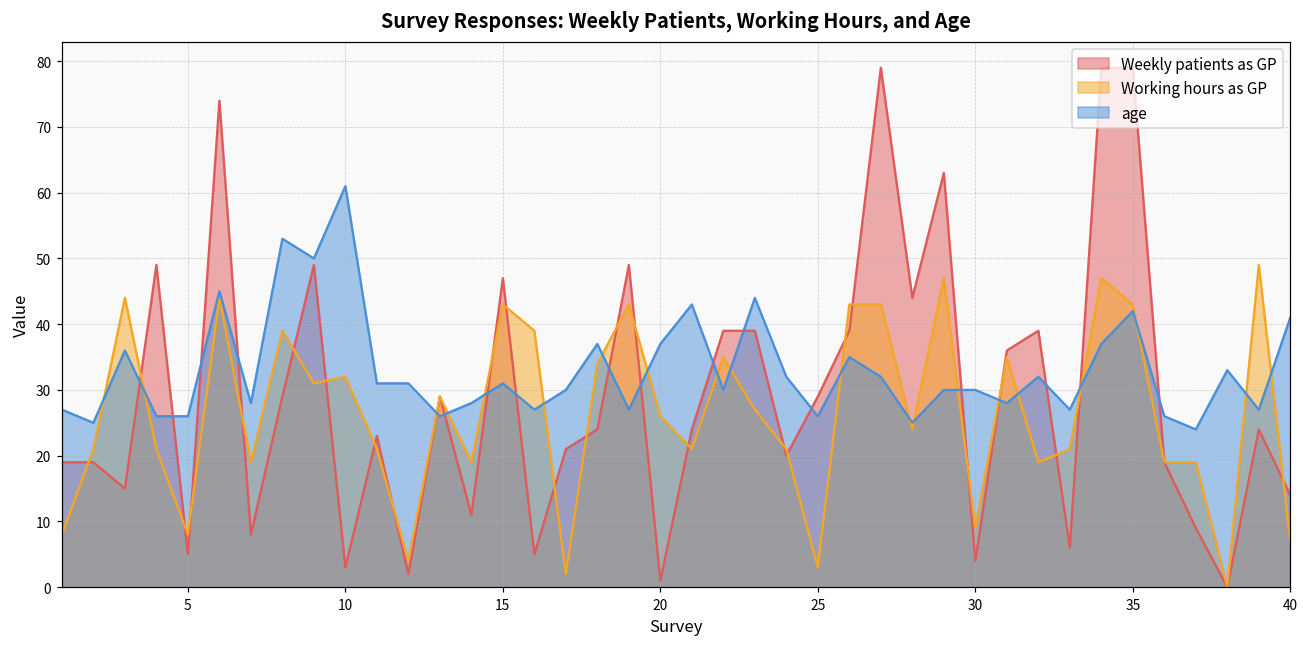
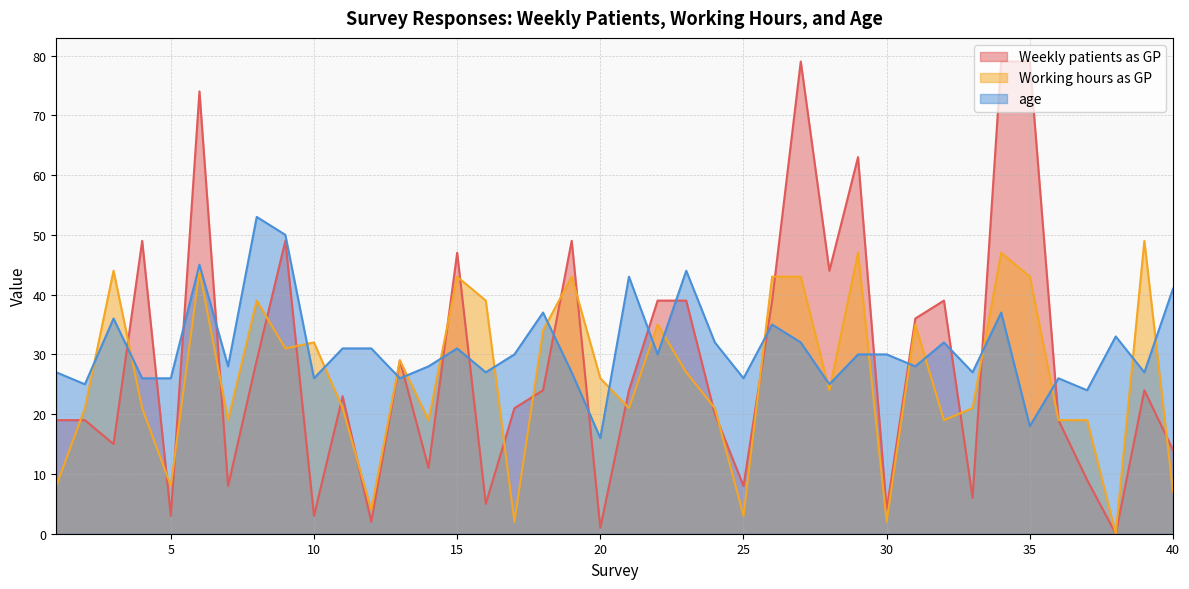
  {
    "Weekly patients as GP": {
-     "5": 5,
+     "5": 3,
      "10": 3,
      "15": 47,
      "20": 1,
-     "25": 29,
+     "25": 8,
      "30": 4,
      "40": 14
    },
    "Working hours as GP": {
      "5": 8,
      "10": 32,
      "15": 43,
      "20": 26,
      "25": 3,
-     "30": 9,
+     "30": 2,
      "35": 43,
      "40": 7
    },
    "age": {
      "5": 26,
-     "10": 61,
+     "10": 26,
      "15": 31,
-     "20": 37,
+     "20": 16,
      "25": 26,
      "30": 30,
-     "35": 42,
+     "35": 18,
      "40": 41
    }
  }
